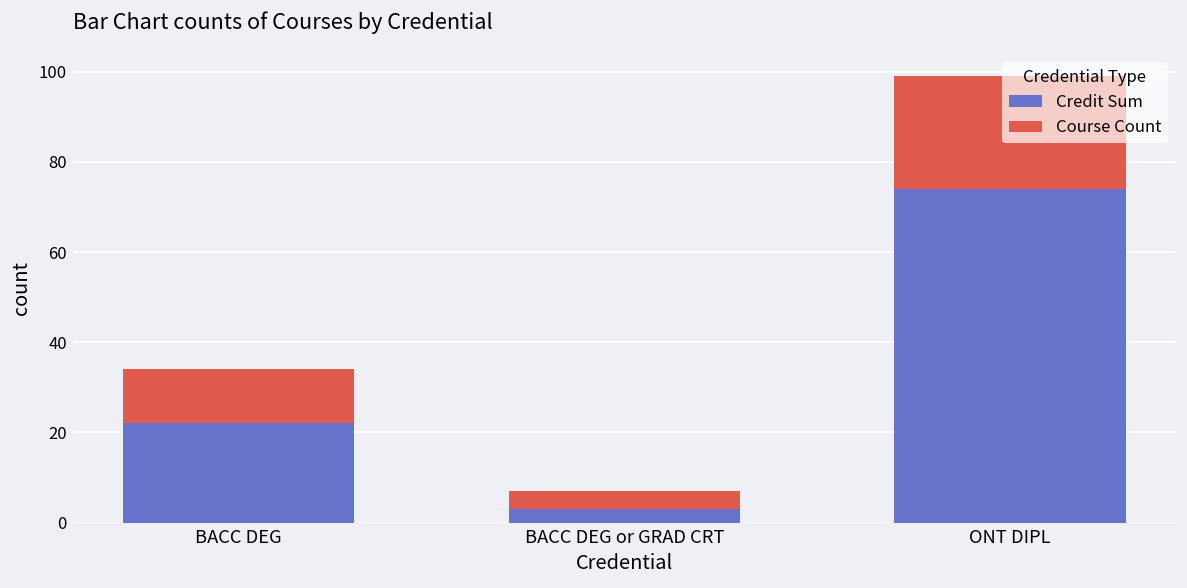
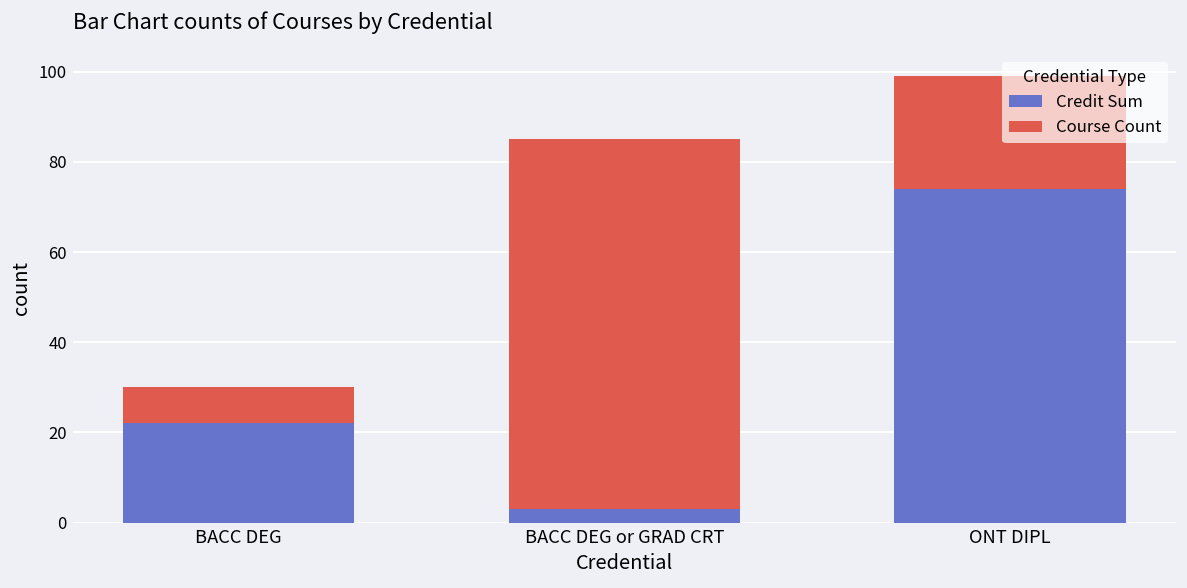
  {
    "Credit Sum": {
      "BACC DEG": 22,
      "BACC DEG or GRAD CRT": 3,
      "ONT DIPL": 74
    },
    "Course Count": {
-     "BACC DEG": 12,
-     "BACC DEG or GRAD CRT": 4
+     "BACC DEG": 8,
+     "BACC DEG or GRAD CRT": 82
    }
  }
